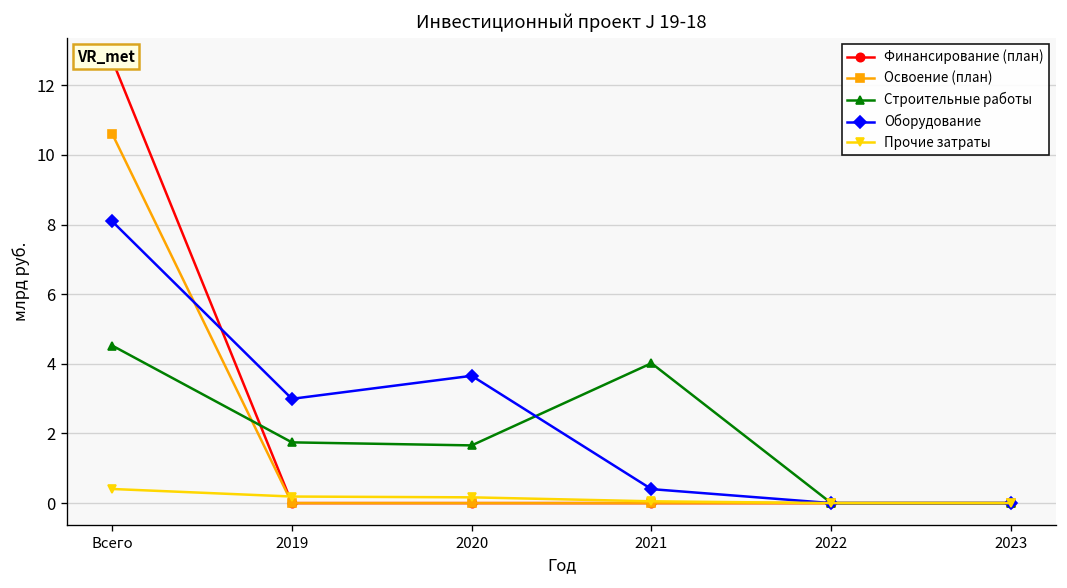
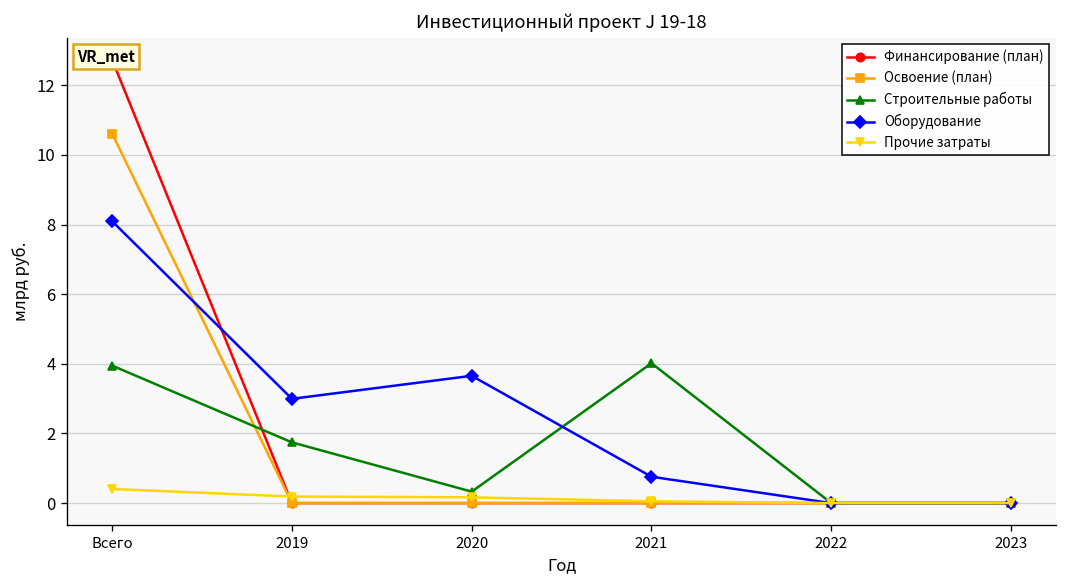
  {
    "Строительные работы": {
-     "Всего": 4.5,
+     "Всего": 3.9,
      "2019": 1.7,
-     "2020": 1.7,
+     "2020": 0.3,
      "2021": 4.0
    },
    "Оборудование": {
      "Всего": 8.1,
      "2019": 3.0,
      "2020": 3.7,
-     "2021": 0.4
+     "2021": 0.8
    }
  }
